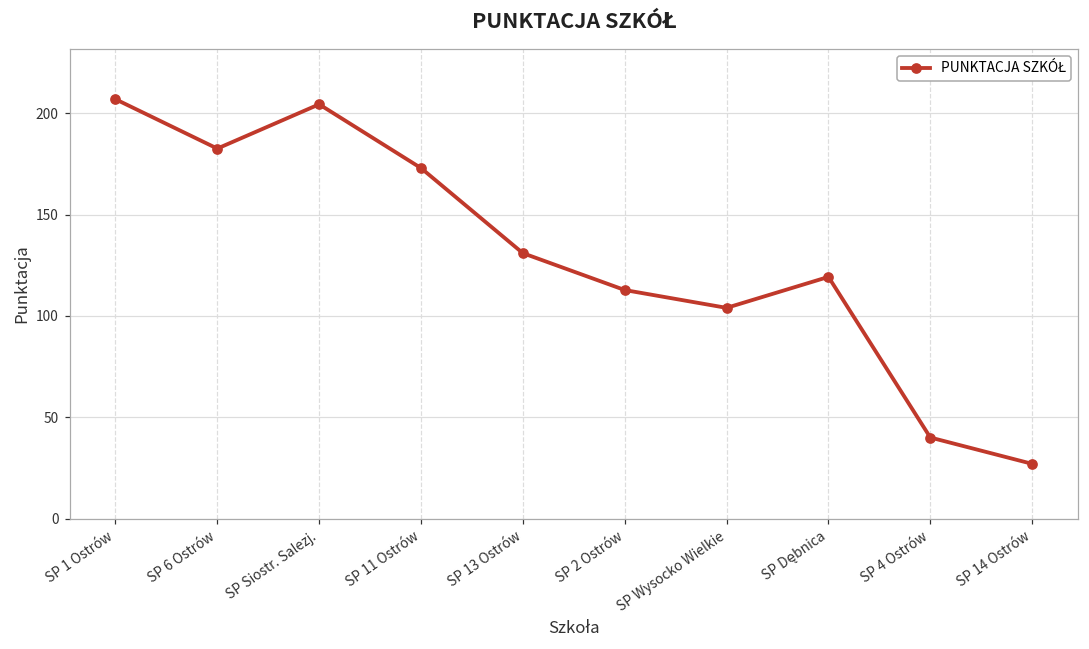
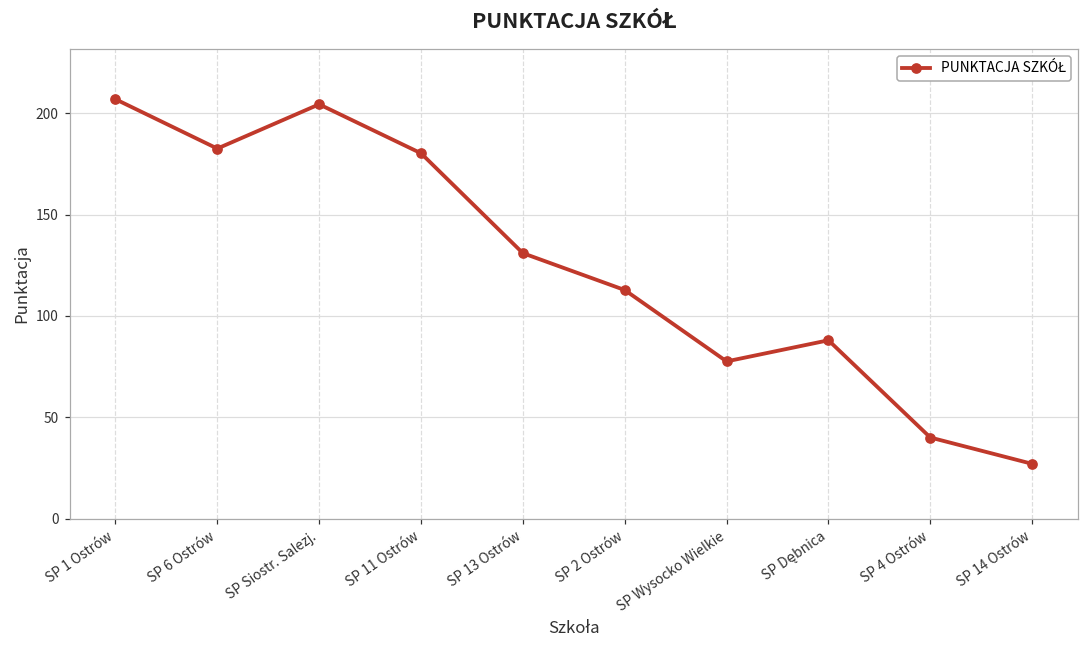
  {
    "SP 1 Ostrów": 207,
    "SP 6 Ostrów": 183,
    "SP Siostr. Salezj.": 204,
-   "SP 11 Ostrów": 173,
+   "SP 11 Ostrów": 180,
    "SP 13 Ostrów": 131,
    "SP 2 Ostrów": 113,
-   "SP Wysocko Wielkie": 104,
-   "SP Dębnica": 119,
+   "SP Wysocko Wielkie": 78,
+   "SP Dębnica": 88,
    "SP 4 Ostrów": 40,
    "SP 14 Ostrów": 27
  }
